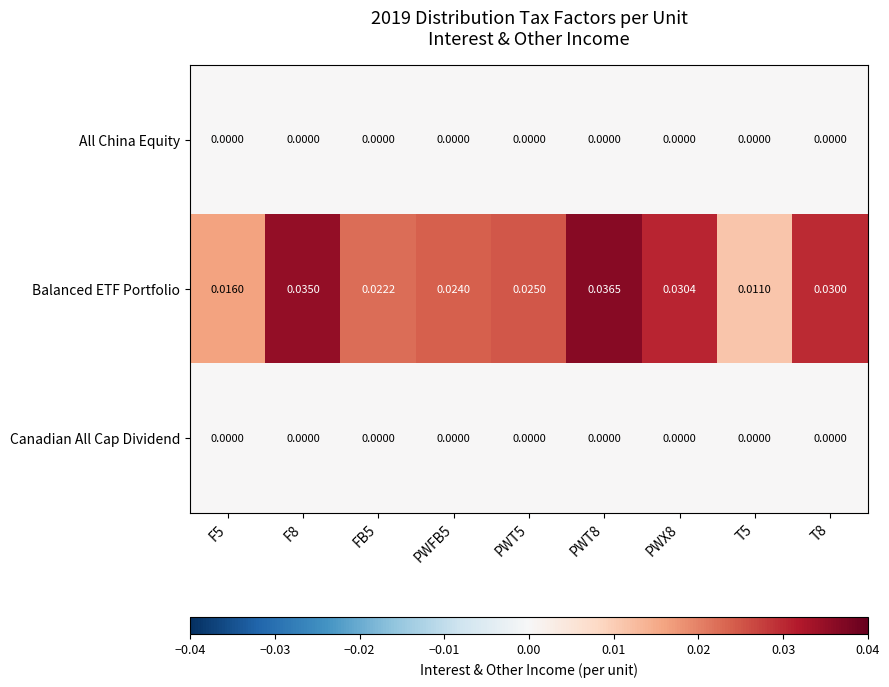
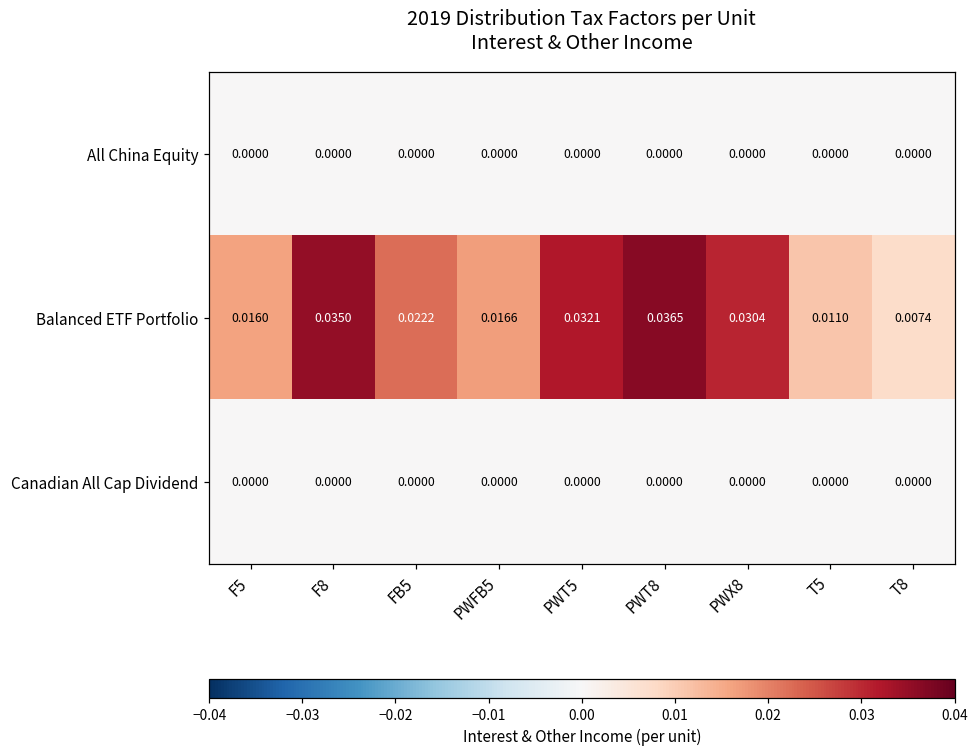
  {
    "All China Equity": {
      "F5": 0.0000,
      "F8": 0.0000,
      "FB5": 0.0000,
      "PWFB5": 0.0000,
      "PWT5": 0.0000,
      "PWT8": 0.0000,
      "PWX8": 0.0000,
      "T5": 0.0000,
      "T8": 0.0000
    },
    "Balanced ETF Portfolio": {
      "F5": 0.0160,
      "F8": 0.0350,
      "FB5": 0.0222,
-     "PWFB5": 0.0240,
-     "PWT5": 0.0250,
+     "PWFB5": 0.0166,
+     "PWT5": 0.0321,
      "PWT8": 0.0365,
      "PWX8": 0.0304,
      "T5": 0.0110,
-     "T8": 0.0300
+     "T8": 0.0074
    },
    "Canadian All Cap Dividend": {
      "F5": 0.0000,
      "F8": 0.0000,
      "FB5": 0.0000,
      "PWFB5": 0.0000,
      "PWT5": 0.0000,
      "PWT8": 0.0000,
      "PWX8": 0.0000,
      "T5": 0.0000,
      "T8": 0.0000
    }
  }
